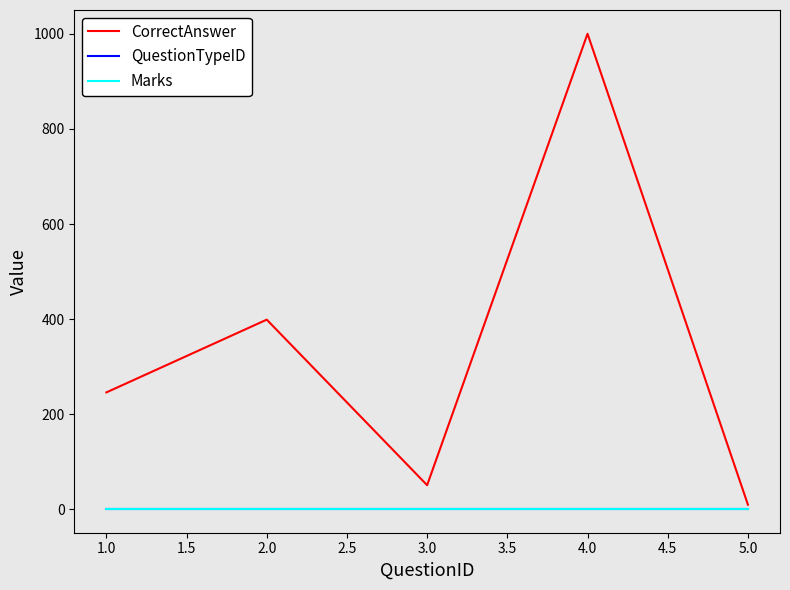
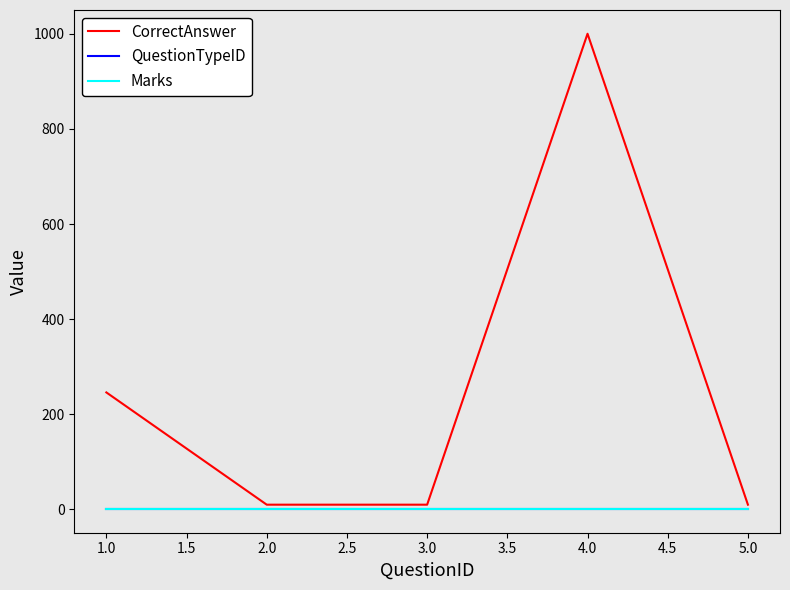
  {
    "CorrectAnswer": {
      "1.0": 250,
-     "2.0": 400,
-     "3.0": 50,
+     "2.0": 10,
+     "3.0": 10,
      "4.0": 1000,
      "5.0": 10
    },
    "Marks": {
      "1.0": 0,
      "2.0": 0,
      "3.0": 0,
      "4.0": 0,
      "5.0": 0
    }
  }
